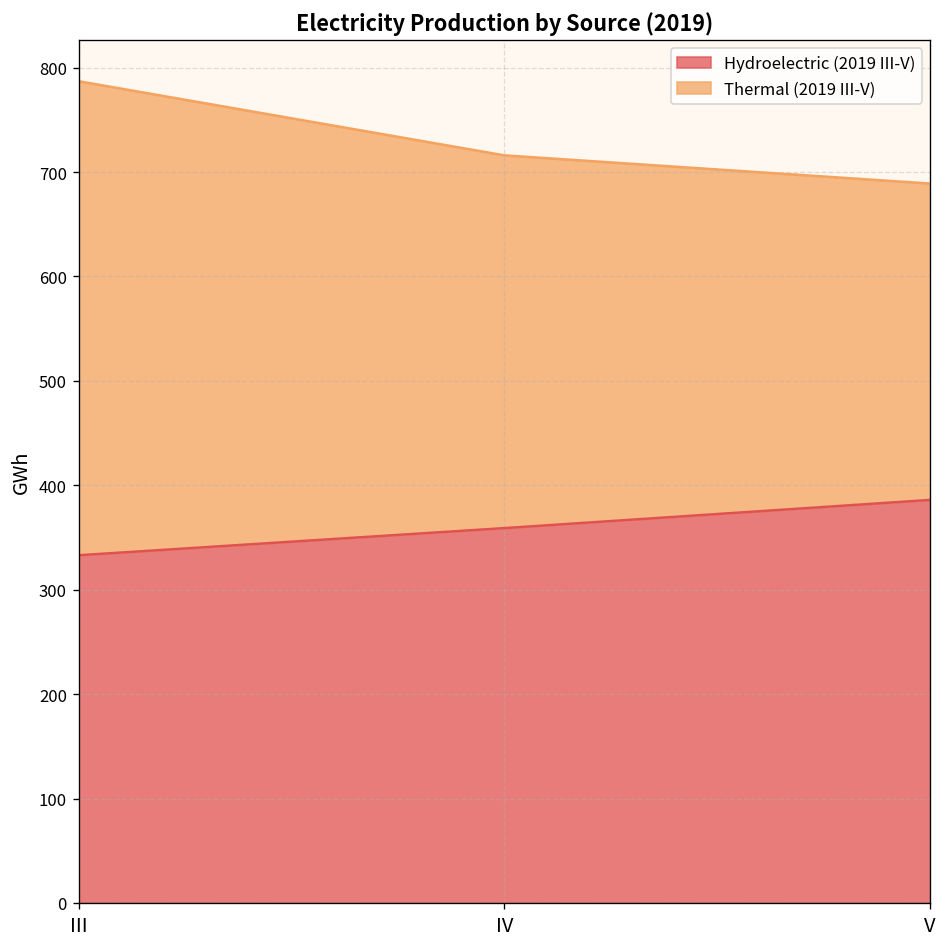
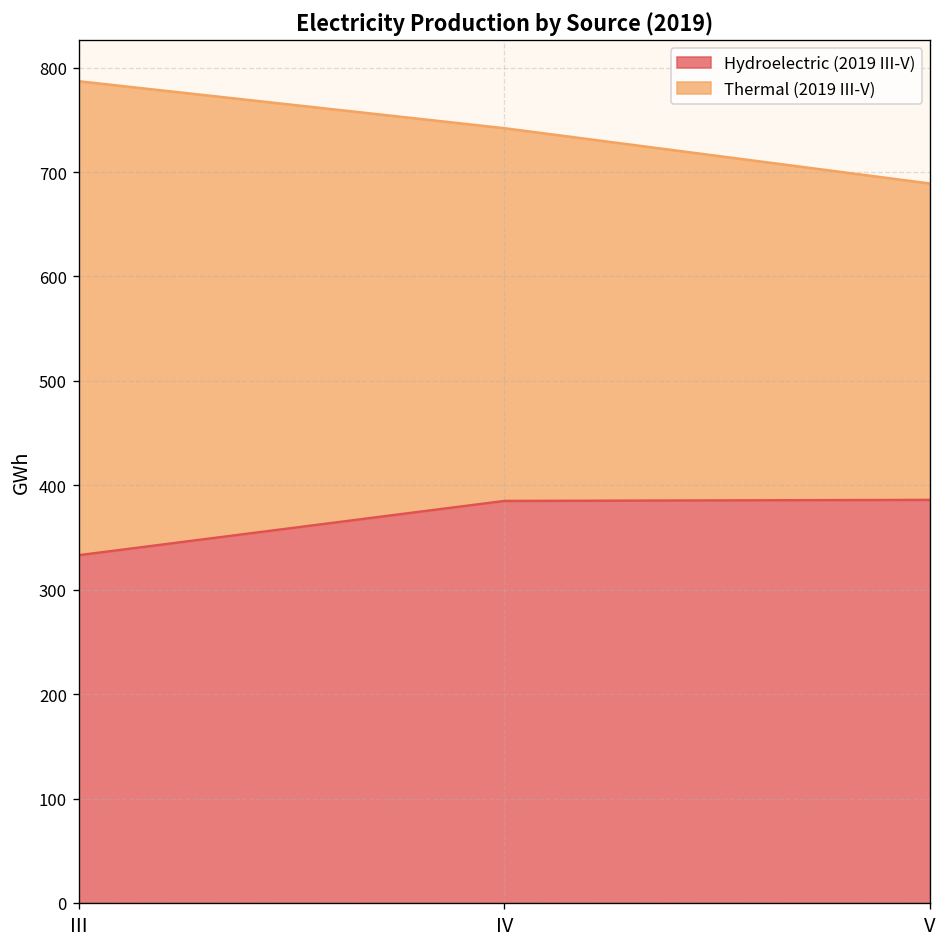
  {
    "Hydroelectric (2019 III-V)": {
      "III": 330,
-     "IV": 360,
+     "IV": 390,
      "V": 390
    },
    "Thermal (2019 III-V)": {
      "III": 450,
      "IV": 360,
      "V": 300
    }
  }
